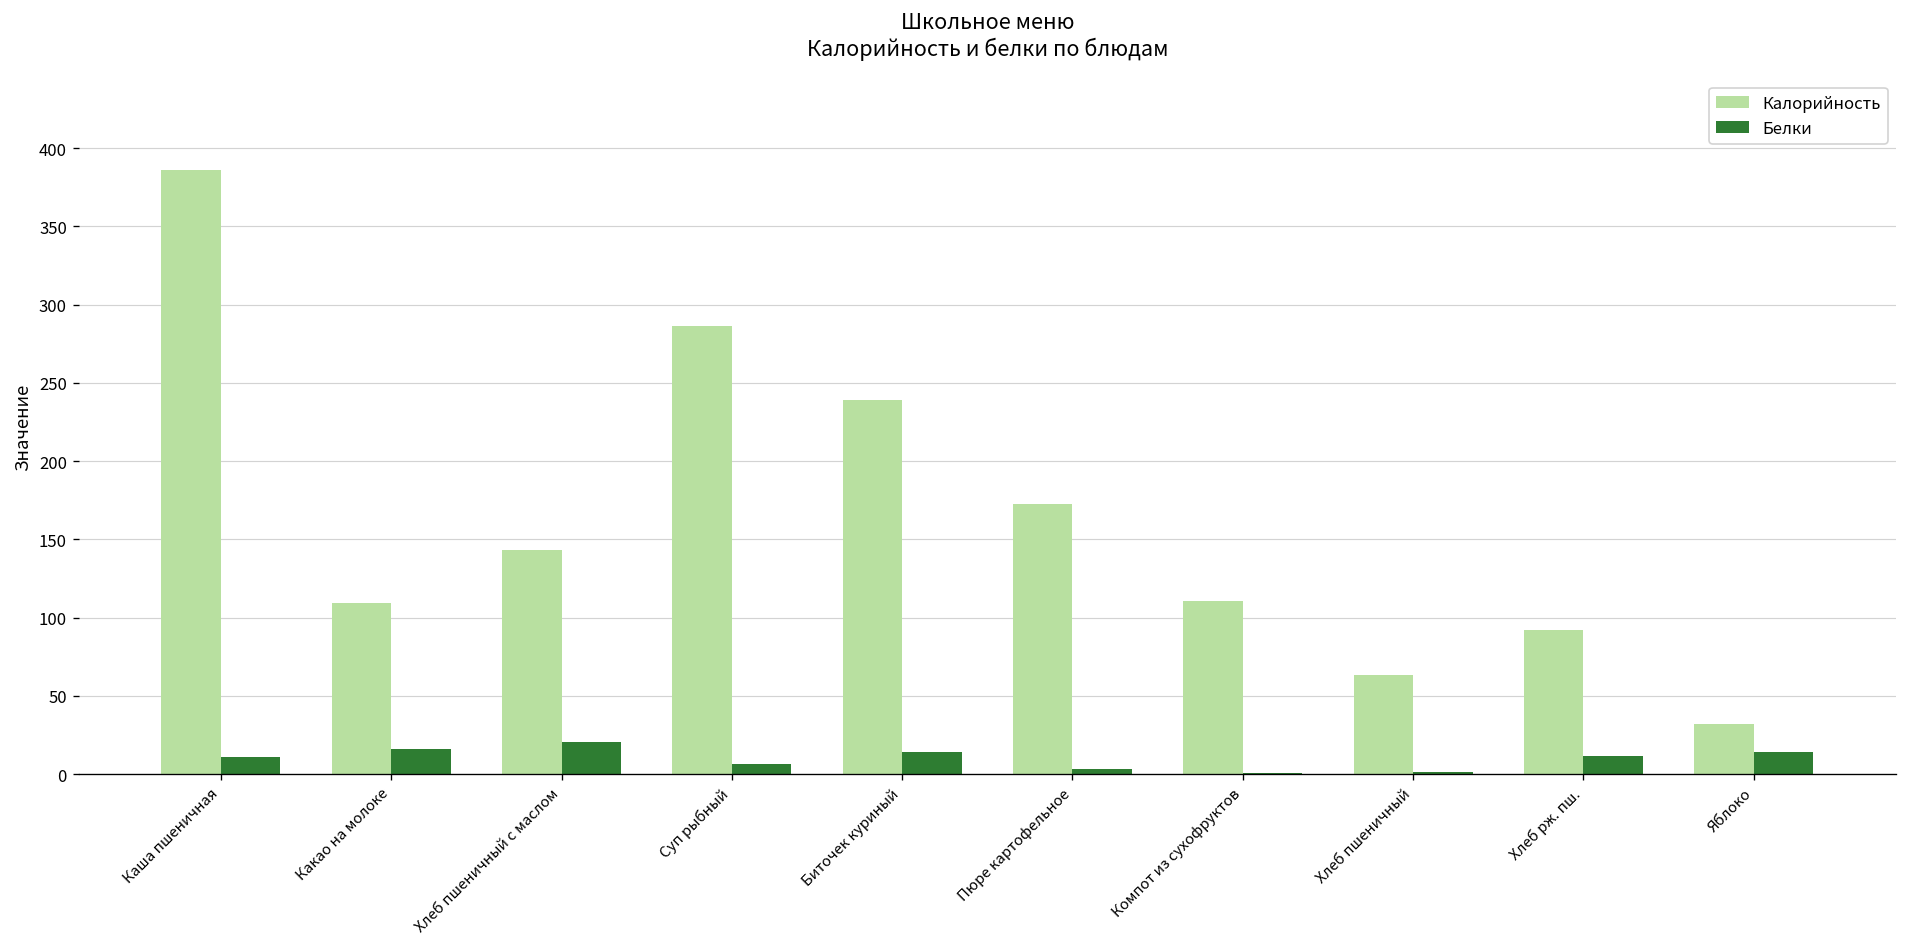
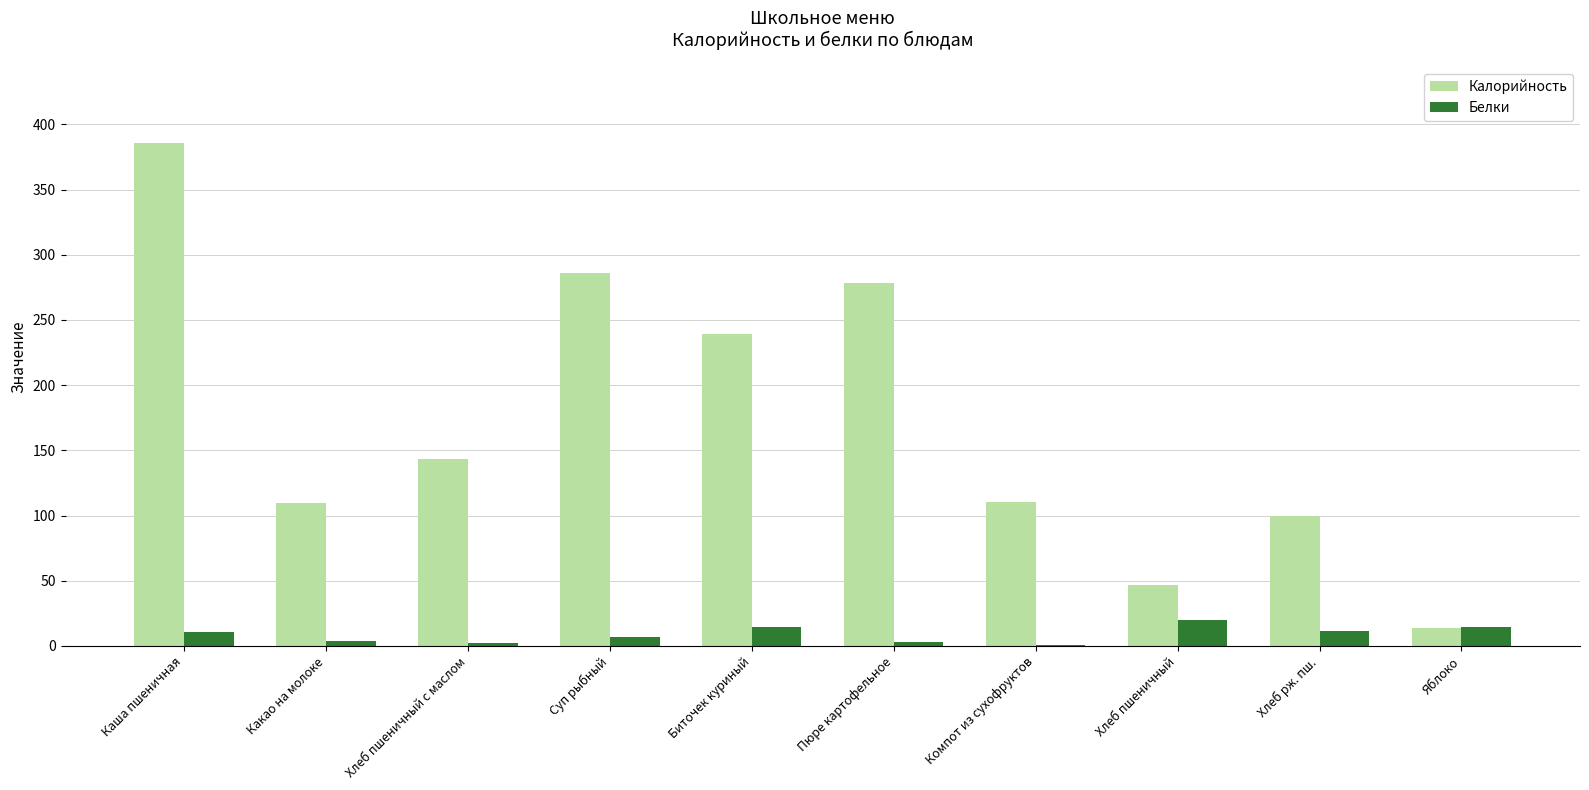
  {
    "Калорийность": {
      "Каша пшеничная": 386,
      "Какао на молоке": 109,
      "Хлеб пшеничный с маслом": 143,
      "Суп рыбный": 286,
      "Биточек куриный": 239,
-     "Пюре картофельное": 173,
+     "Пюре картофельное": 278,
      "Компот из сухофруктов": 111,
-     "Хлеб пшеничный": 63,
-     "Хлеб рж. пш.": 92,
-     "Яблоко": 32
+     "Хлеб пшеничный": 47,
+     "Хлеб рж. пш.": 99,
+     "Яблоко": 14
    },
    "Белки": {
      "Каша пшеничная": 11,
-     "Какао на молоке": 16,
-     "Хлеб пшеничный с маслом": 21,
+     "Какао на молоке": 4,
+     "Хлеб пшеничный с маслом": 2,
      "Суп рыбный": 7,
      "Биточек куриный": 14,
      "Пюре картофельное": 3,
-     "Хлеб пшеничный": 2,
+     "Хлеб пшеничный": 20,
      "Хлеб рж. пш.": 12,
      "Яблоко": 14
    }
  }
